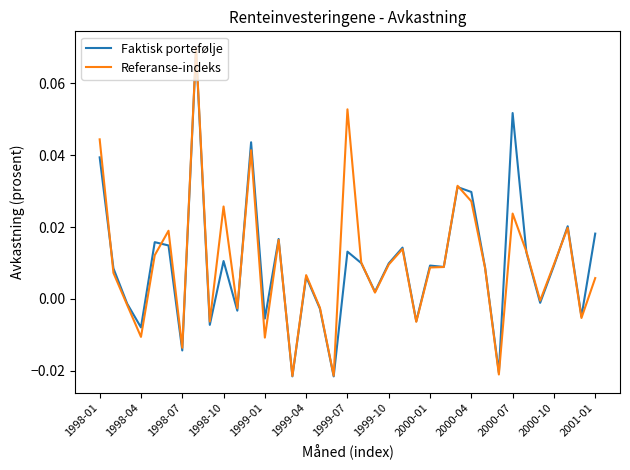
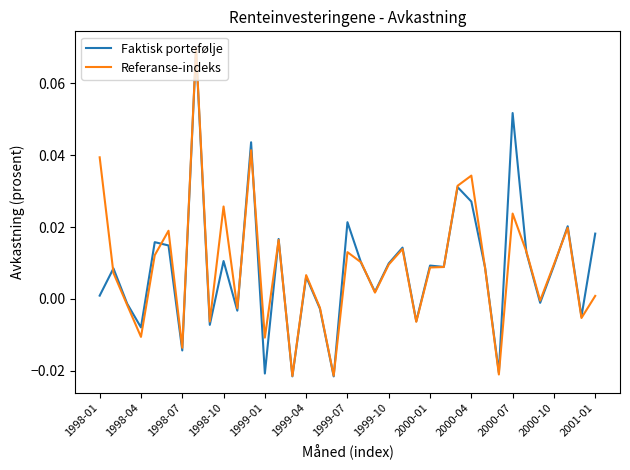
  {
    "Faktisk portefølje": {
-     "1998-01": 0.039,
+     "1998-01": 0.001,
      "1998-04": -0.008,
      "1998-07": -0.014,
      "1998-10": 0.011,
-     "1999-01": -0.005,
-     "1999-07": 0.013,
-     "2000-04": 0.030,
+     "1999-01": -0.021,
+     "1999-07": 0.021,
+     "2000-04": 0.027,
      "2000-07": 0.052,
      "2001-01": 0.018
    },
    "Referanse-indeks": {
-     "1998-01": 0.044,
+     "1998-01": 0.039,
      "1998-04": -0.011,
      "1998-07": -0.014,
      "1998-10": 0.026,
      "1999-01": -0.011,
-     "1999-07": 0.053,
-     "2000-04": 0.027,
+     "1999-07": 0.013,
+     "2000-04": 0.034,
      "2000-07": 0.024,
-     "2001-01": 0.006
+     "2001-01": 0.001
    }
  }
